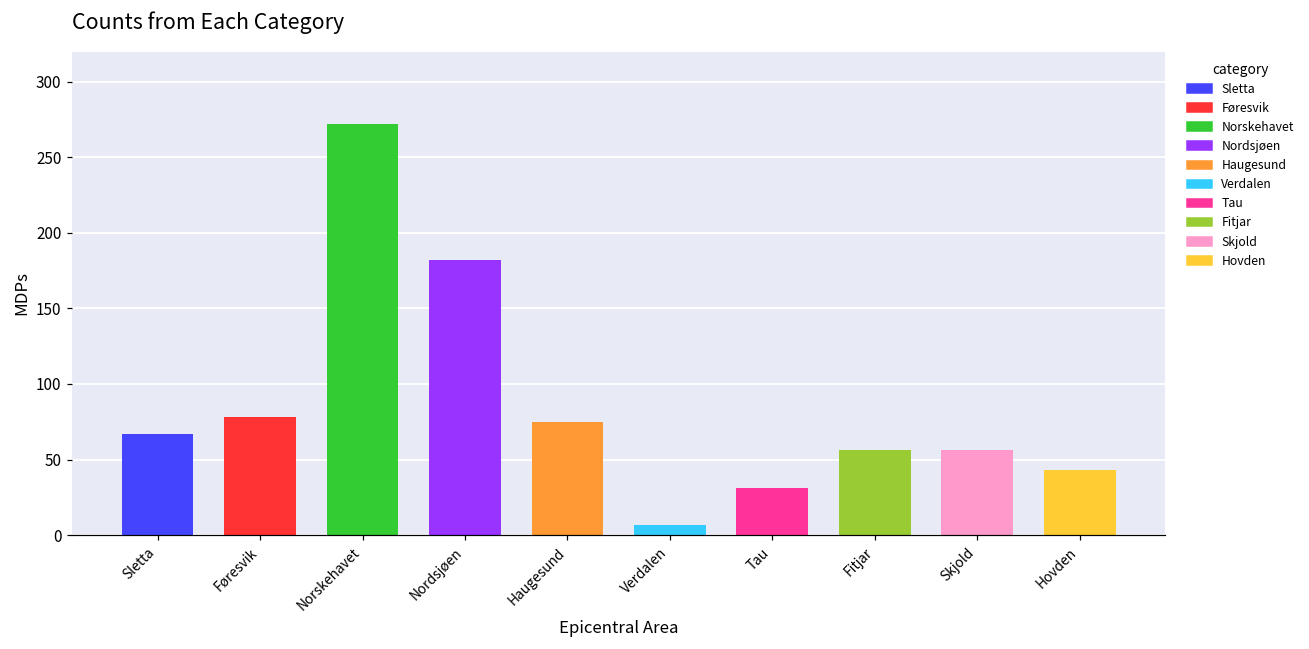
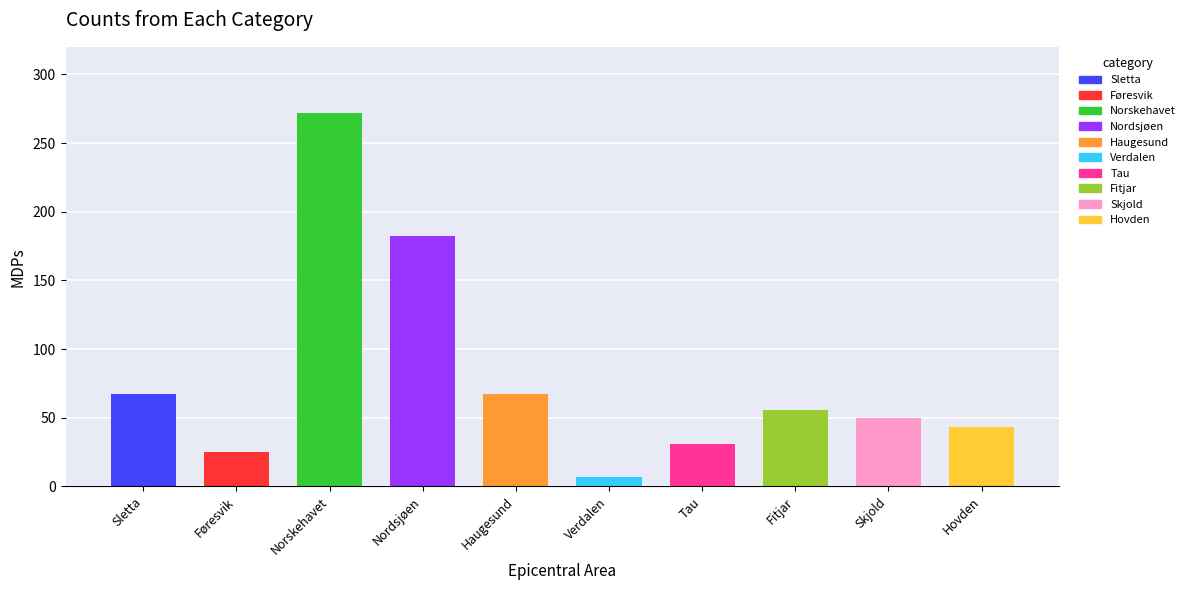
  {
    "Sletta": 67,
-   "Føresvik": 78,
+   "Føresvik": 25,
    "Norskehavet": 272,
    "Nordsjøen": 182,
-   "Haugesund": 75,
+   "Haugesund": 67,
    "Verdalen": 7,
    "Tau": 31,
    "Fitjar": 56,
-   "Skjold": 56,
+   "Skjold": 50,
    "Hovden": 43
  }
